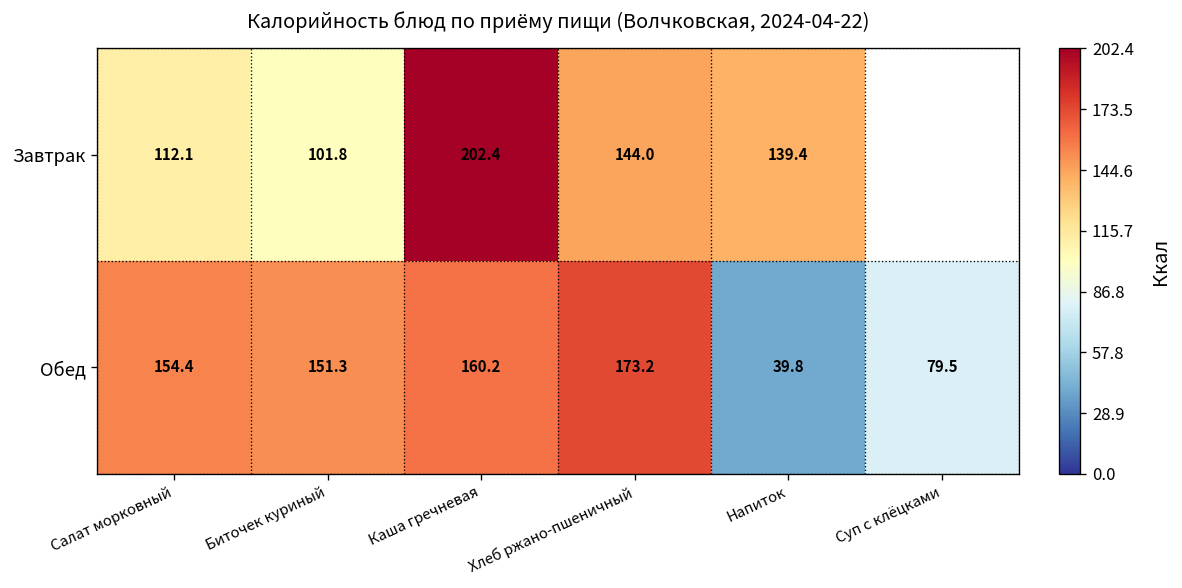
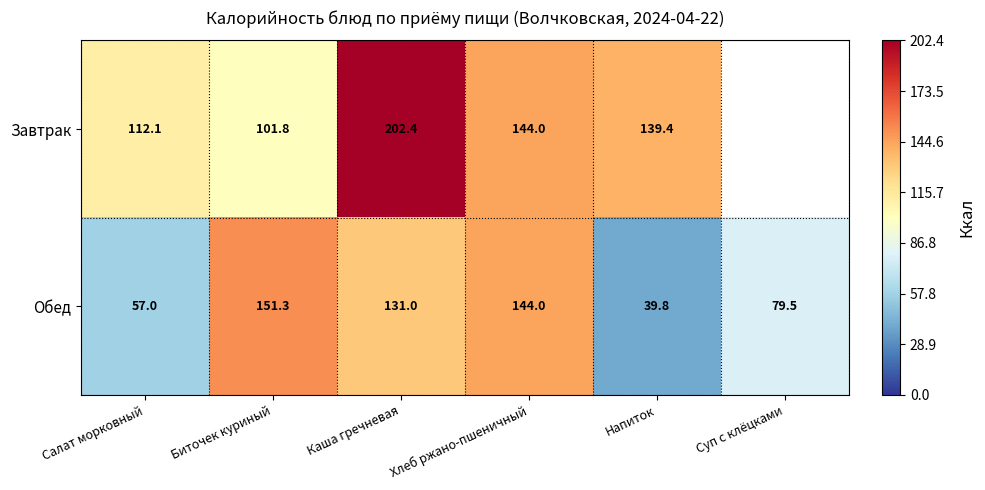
  {
    "Завтрак": {
      "Салат морковный": 112.1,
      "Биточек куриный": 101.8,
      "Каша гречневая": 202.4,
      "Хлеб ржано-пшеничный": 144.0,
      "Напиток": 139.4
    },
    "Обед": {
-     "Салат морковный": 154.4,
+     "Салат морковный": 57.0,
      "Биточек куриный": 151.3,
-     "Каша гречневая": 160.2,
-     "Хлеб ржано-пшеничный": 173.2,
+     "Каша гречневая": 131.0,
+     "Хлеб ржано-пшеничный": 144.0,
      "Напиток": 39.8,
      "Суп с клёцками": 79.5
    }
  }
